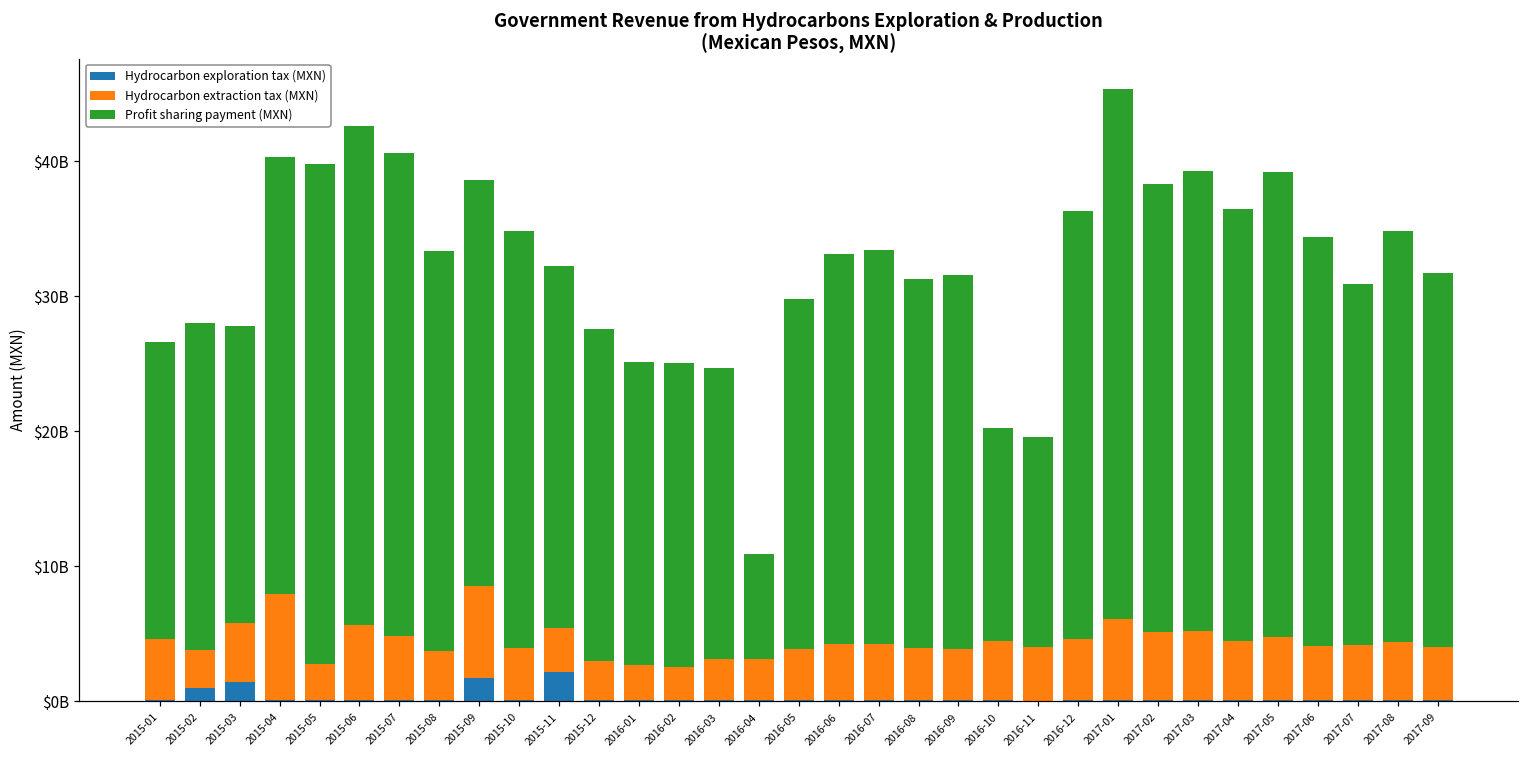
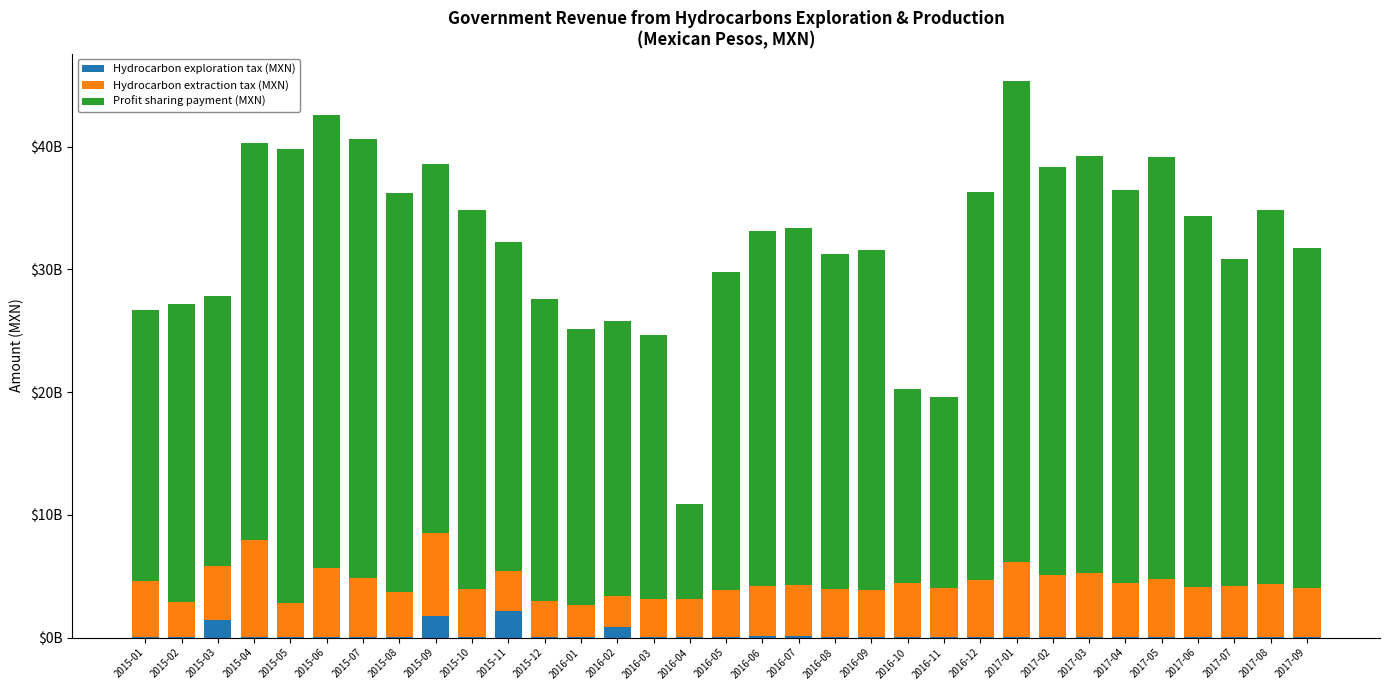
  {
    "Hydrocarbon exploration tax (MXN)": {
-     "2015-02": "$1000000000",
+     "2015-02": "$100000000",
      "2015-03": "$1500000000",
      "2015-09": "$1700000000",
      "2015-11": "$2200000000",
-     "2016-02": "$100000000"
+     "2016-02": "$900000000"
    },
    "Hydrocarbon extraction tax (MXN)": {
      "2015-01": "$4500000000",
      "2015-02": "$2800000000",
      "2015-03": "$4300000000",
      "2015-04": "$7900000000",
      "2015-05": "$2700000000",
      "2015-06": "$5600000000",
      "2015-07": "$4700000000",
      "2015-08": "$3700000000",
      "2015-09": "$6800000000",
      "2015-10": "$3900000000",
      "2015-11": "$3300000000",
      "2015-12": "$2900000000",
      "2016-01": "$2600000000",
      "2016-02": "$2500000000",
      "2016-03": "$3100000000",
      "2016-04": "$3100000000",
      "2016-05": "$3800000000",
      "2016-06": "$4200000000",
      "2016-07": "$4200000000",
      "2016-08": "$3900000000",
      "2016-09": "$3800000000",
      "2016-10": "$4400000000",
      "2016-11": "$4000000000",
      "2016-12": "$4600000000",
      "2017-01": "$6000000000",
      "2017-02": "$5000000000",
      "2017-03": "$5200000000",
      "2017-04": "$4400000000",
      "2017-05": "$4700000000",
      "2017-06": "$4000000000",
      "2017-07": "$4100000000",
      "2017-08": "$4300000000",
      "2017-09": "$3900000000"
    },
    "Profit sharing payment (MXN)": {
      "2015-01": "$22000000000",
      "2015-02": "$24200000000",
      "2015-03": "$22000000000",
      "2015-04": "$32300000000",
      "2015-05": "$37000000000",
      "2015-06": "$37000000000",
      "2015-07": "$35800000000",
-     "2015-08": "$29600000000",
+     "2015-08": "$32500000000",
      "2015-09": "$30100000000",
      "2015-10": "$30900000000",
      "2015-11": "$26800000000",
      "2015-12": "$24600000000",
      "2016-01": "$22500000000",
      "2016-02": "$22500000000",
      "2016-03": "$21500000000",
      "2016-04": "$7700000000",
      "2016-05": "$25900000000",
      "2016-06": "$28900000000",
      "2016-07": "$29100000000",
      "2016-08": "$27300000000",
      "2016-09": "$27600000000",
      "2016-10": "$15800000000",
      "2016-11": "$15600000000",
      "2016-12": "$31600000000",
      "2017-01": "$39200000000",
      "2017-02": "$33200000000",
      "2017-03": "$34000000000",
      "2017-04": "$32000000000",
      "2017-05": "$34400000000",
      "2017-06": "$30300000000",
      "2017-07": "$26700000000",
      "2017-08": "$30500000000",
      "2017-09": "$27700000000"
    }
  }
